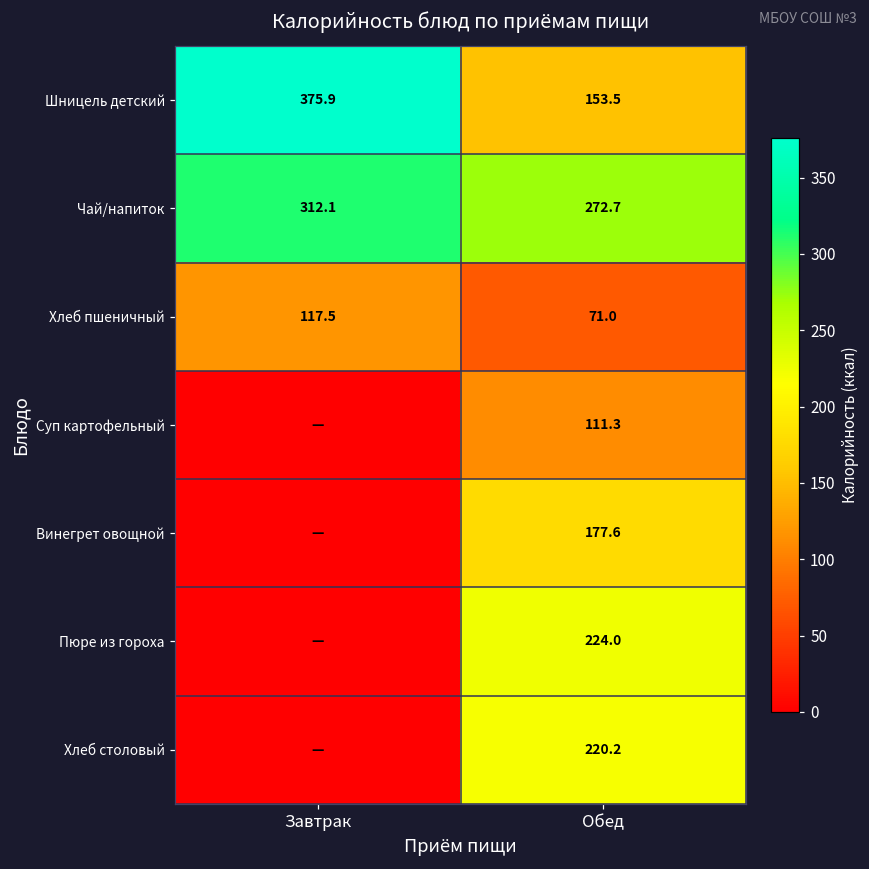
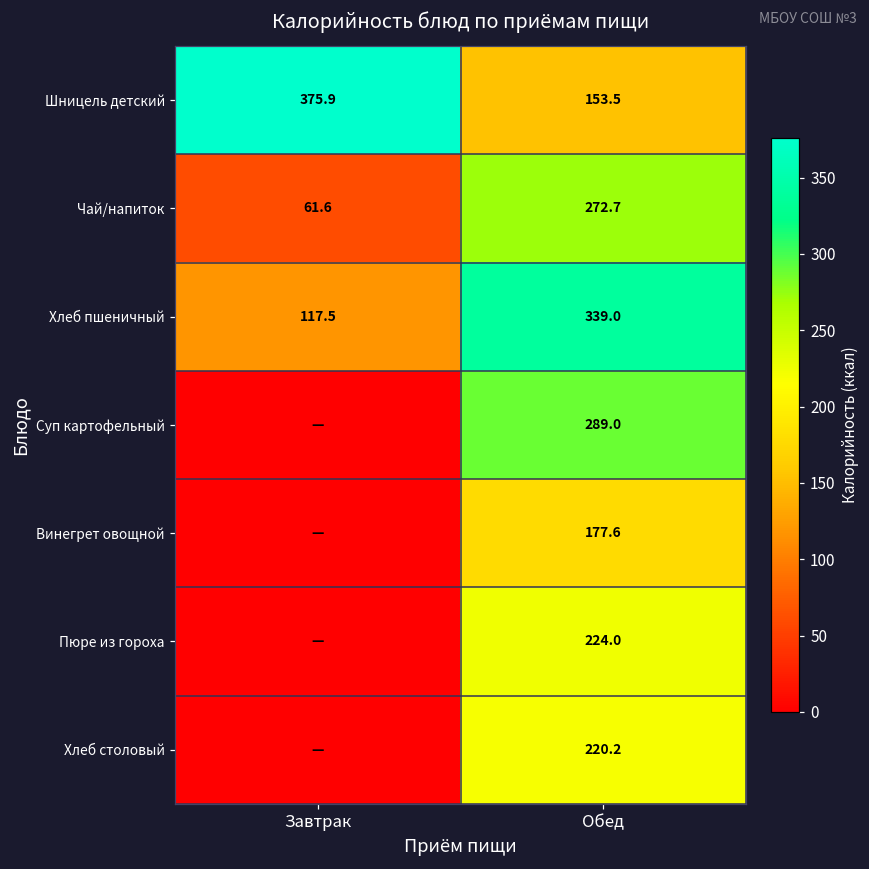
  {
    "Шницель детский": {
      "Завтрак": 375.9,
      "Обед": 153.5
    },
    "Чай/напиток": {
-     "Завтрак": 312.1,
+     "Завтрак": 61.6,
      "Обед": 272.7
    },
    "Хлеб пшеничный": {
      "Завтрак": 117.5,
-     "Обед": 71.0
+     "Обед": 339.0
    },
    "Суп картофельный": {
-     "Обед": 111.3
+     "Обед": 289.0
    },
    "Винегрет овощной": {
      "Обед": 177.6
    },
    "Пюре из гороха": {
      "Обед": 224.0
    },
    "Хлеб столовый": {
      "Обед": 220.2
    }
  }
